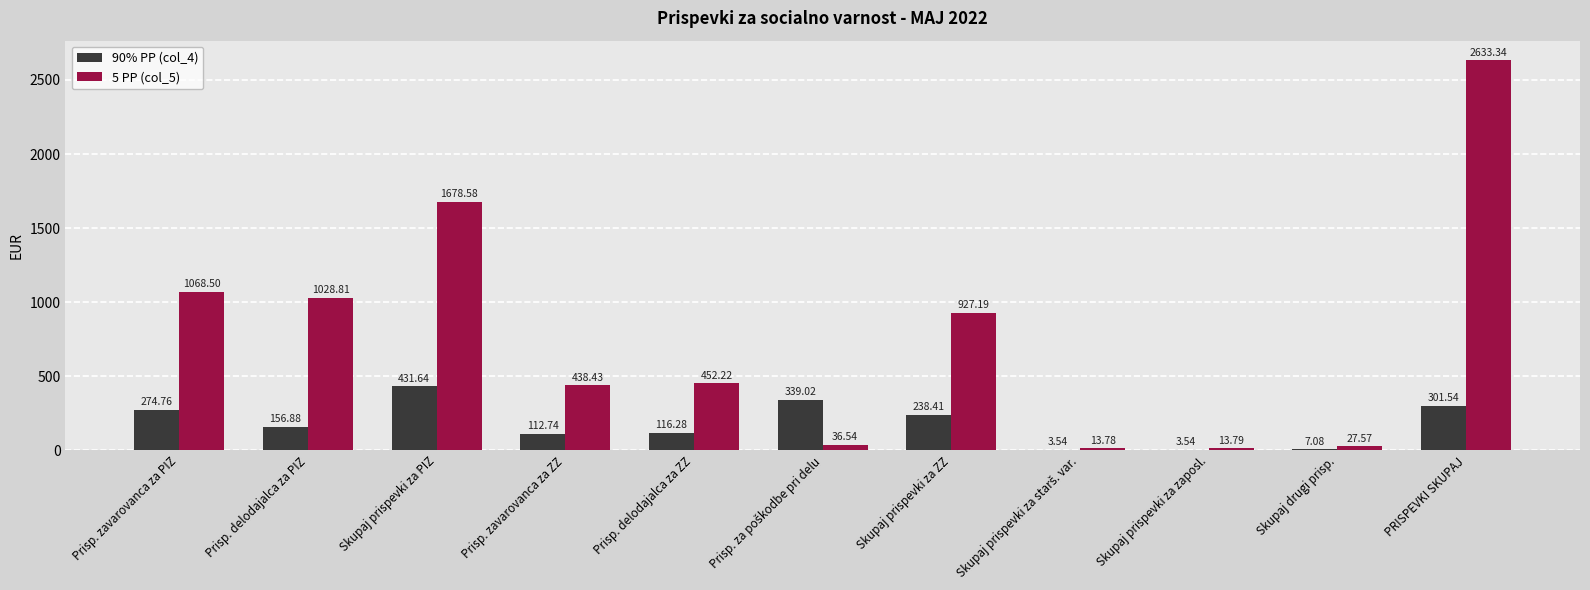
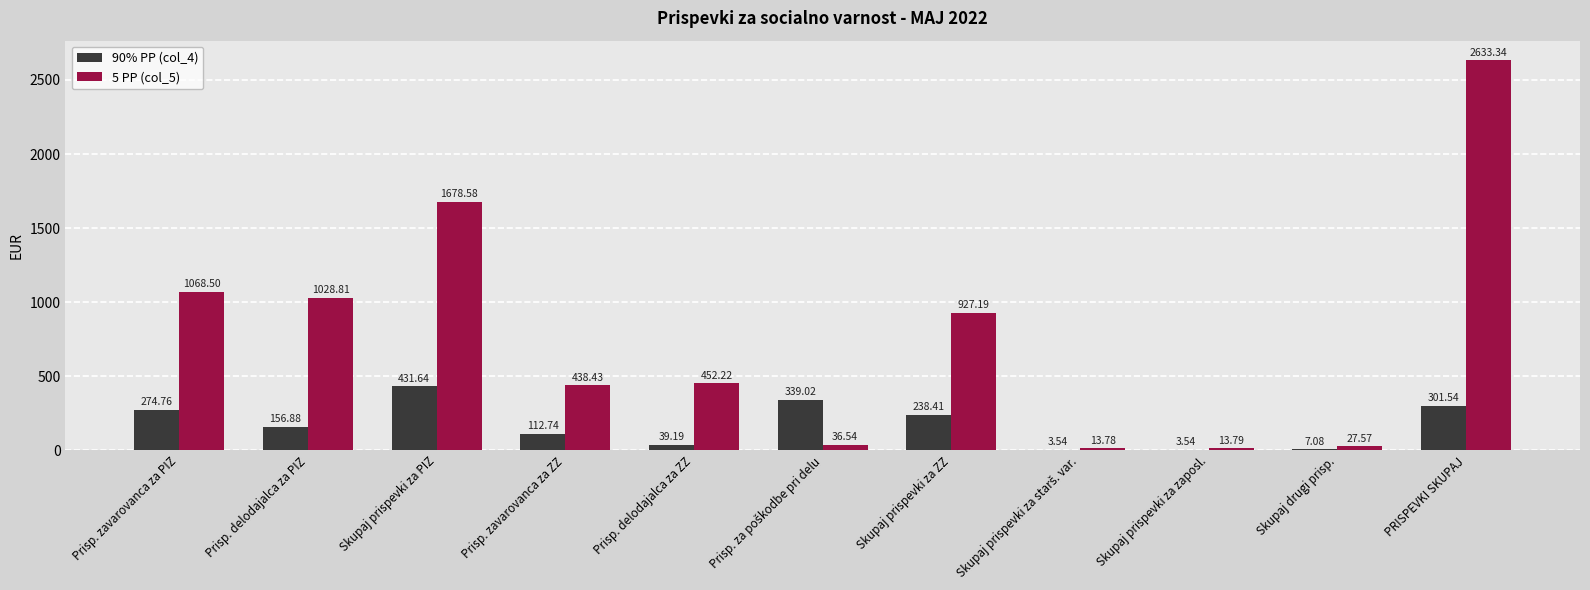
  {
    "90% PP (col_4)": {
      "Prisp. zavarovanca za PIZ": 274.76,
      "Prisp. delodajalca za PIZ": 156.88,
      "Skupaj prispevki za PIZ": 431.64,
      "Prisp. zavarovanca za ZZ": 112.74,
-     "Prisp. delodajalca za ZZ": 116.28,
+     "Prisp. delodajalca za ZZ": 39.19,
      "Prisp. za poškodbe pri delu": 339.02,
      "Skupaj prispevki za ZZ": 238.41,
      "Skupaj prispevki za starš. var.": 3.54,
      "Skupaj prispevki za zaposl.": 3.54,
      "Skupaj drugi prisp.": 7.08,
      "PRISPEVKI SKUPAJ": 301.54
    },
    "5 PP (col_5)": {
      "Prisp. zavarovanca za PIZ": 1068.50,
      "Prisp. delodajalca za PIZ": 1028.81,
      "Skupaj prispevki za PIZ": 1678.58,
      "Prisp. zavarovanca za ZZ": 438.43,
      "Prisp. delodajalca za ZZ": 452.22,
      "Prisp. za poškodbe pri delu": 36.54,
      "Skupaj prispevki za ZZ": 927.19,
      "Skupaj prispevki za starš. var.": 13.78,
      "Skupaj prispevki za zaposl.": 13.79,
      "Skupaj drugi prisp.": 27.57,
      "PRISPEVKI SKUPAJ": 2633.34
    }
  }
